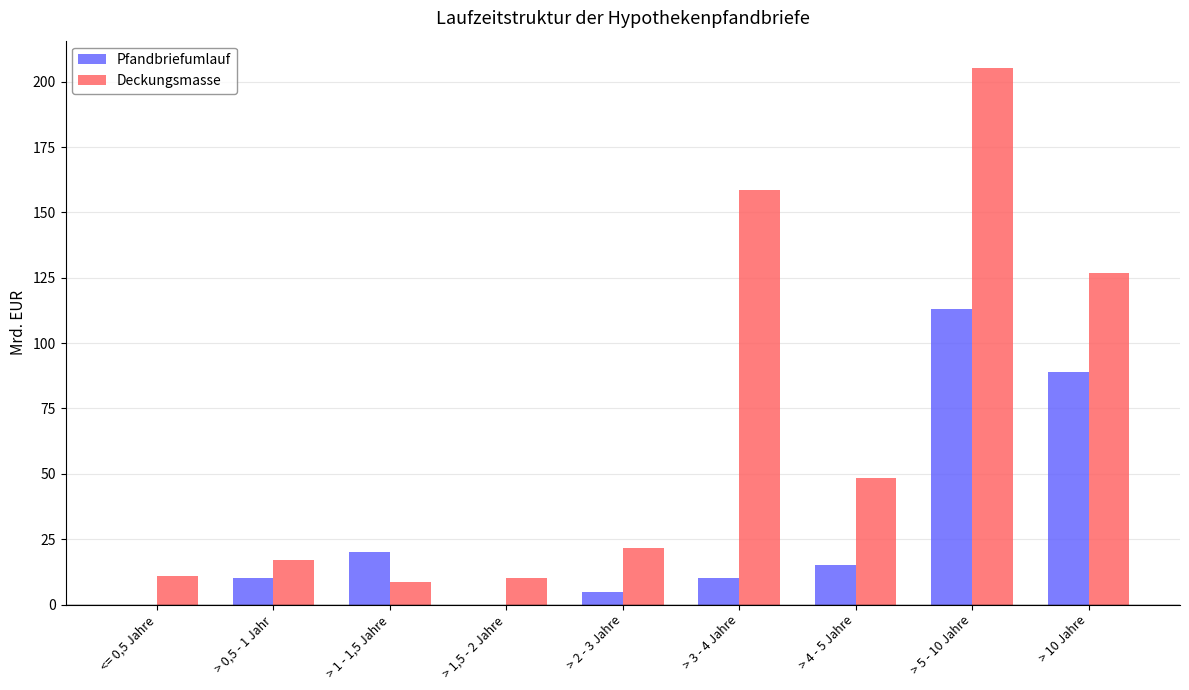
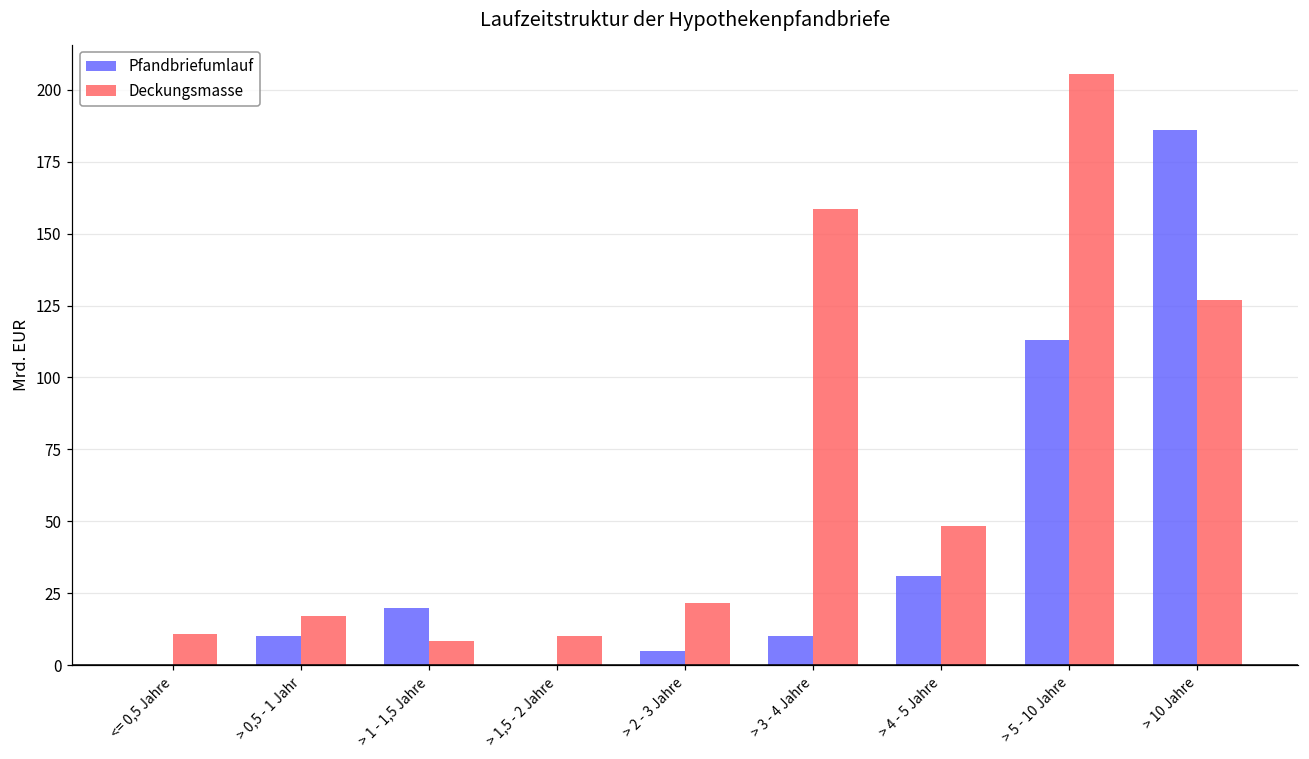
  {
    "Pfandbriefumlauf": {
      "<= 0,5 Jahre": 0,
      "> 0,5 - 1 Jahr": 10,
      "> 1 - 1,5 Jahre": 20,
      "> 1,5 - 2 Jahre": 0,
      "> 2 - 3 Jahre": 5,
      "> 3 - 4 Jahre": 10,
-     "> 4 - 5 Jahre": 15,
+     "> 4 - 5 Jahre": 31,
      "> 5 - 10 Jahre": 113,
-     "> 10 Jahre": 89
+     "> 10 Jahre": 186
    },
    "Deckungsmasse": {
      "<= 0,5 Jahre": 11,
      "> 0,5 - 1 Jahr": 17,
      "> 1 - 1,5 Jahre": 9,
      "> 1,5 - 2 Jahre": 10,
      "> 2 - 3 Jahre": 22,
      "> 3 - 4 Jahre": 158,
      "> 4 - 5 Jahre": 48,
      "> 5 - 10 Jahre": 205,
      "> 10 Jahre": 127
    }
  }
